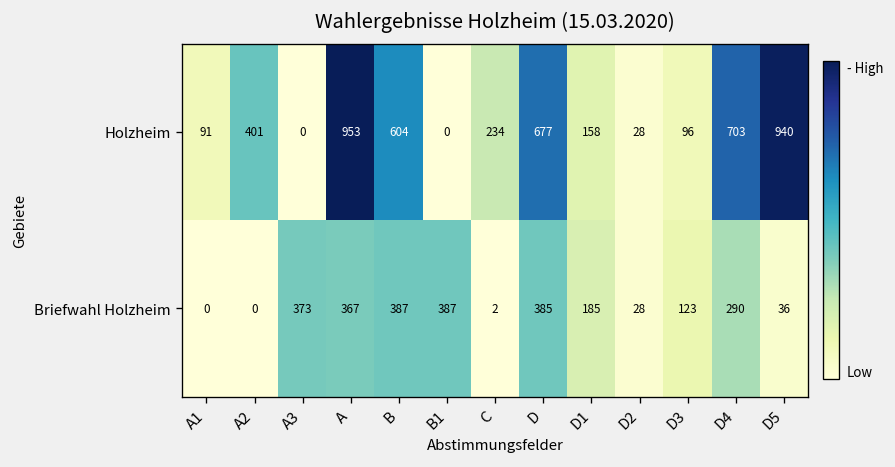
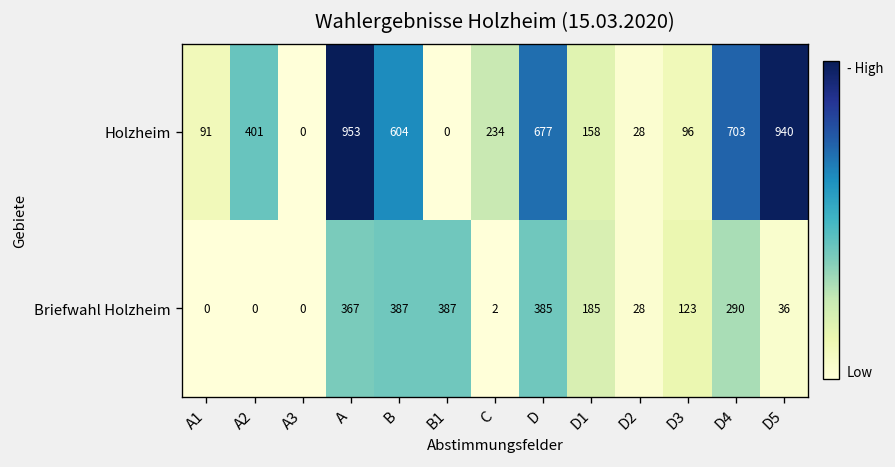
  {
    "Holzheim": {
      "A1": 91,
      "A2": 401,
      "A3": 0,
      "A": 953,
      "B": 604,
      "B1": 0,
      "C": 234,
      "D": 677,
      "D1": 158,
      "D2": 28,
      "D3": 96,
      "D4": 703,
      "D5": 940
    },
    "Briefwahl Holzheim": {
      "A1": 0,
      "A2": 0,
-     "A3": 373,
+     "A3": 0,
      "A": 367,
      "B": 387,
      "B1": 387,
      "C": 2,
      "D": 385,
      "D1": 185,
      "D2": 28,
      "D3": 123,
      "D4": 290,
      "D5": 36
    }
  }
